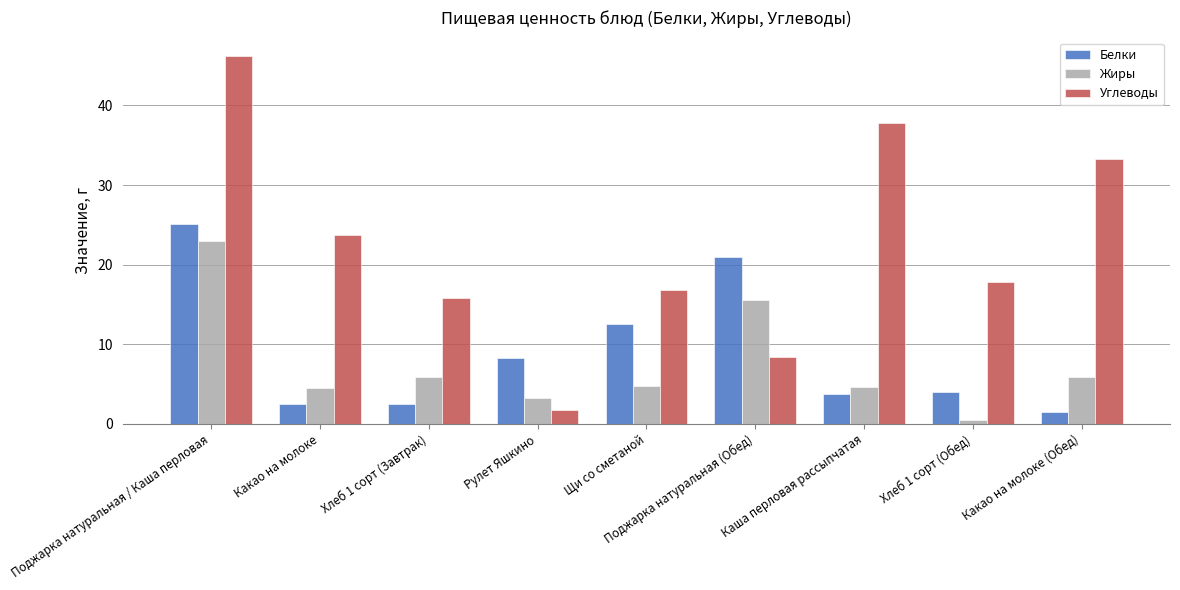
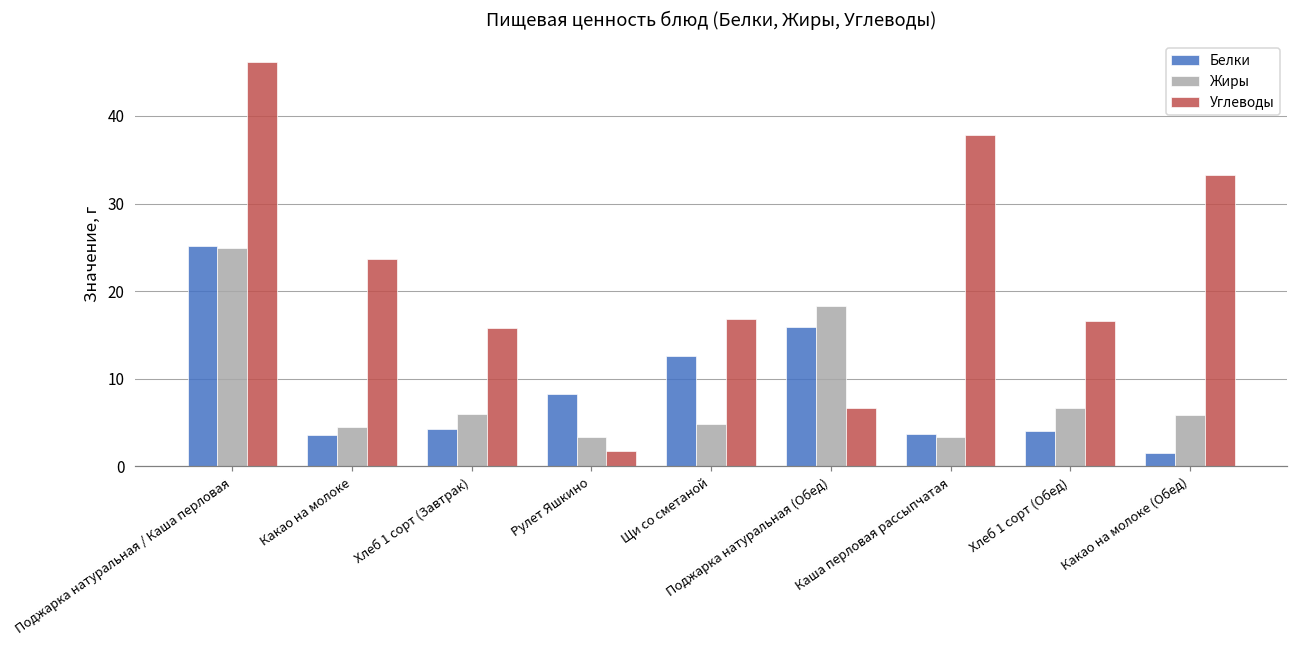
  {
    "Белки": {
      "Поджарка натуральная / Каша перловая": 25,
-     "Какао на молоке": 2,
-     "Хлеб 1 сорт (Завтрак)": 2,
+     "Какао на молоке": 4,
+     "Хлеб 1 сорт (Завтрак)": 4,
      "Рулет Яшкино": 8,
      "Щи со сметаной": 13,
-     "Поджарка натуральная (Обед)": 21,
+     "Поджарка натуральная (Обед)": 16,
      "Каша перловая рассыпчатая": 4,
      "Хлеб 1 сорт (Обед)": 4,
      "Какао на молоке (Обед)": 1
    },
    "Жиры": {
-     "Поджарка натуральная / Каша перловая": 23,
+     "Поджарка натуральная / Каша перловая": 25,
      "Какао на молоке": 5,
      "Хлеб 1 сорт (Завтрак)": 6,
      "Рулет Яшкино": 3,
      "Щи со сметаной": 5,
-     "Поджарка натуральная (Обед)": 16,
-     "Каша перловая рассыпчатая": 5,
-     "Хлеб 1 сорт (Обед)": 1,
+     "Поджарка натуральная (Обед)": 18,
+     "Каша перловая рассыпчатая": 3,
+     "Хлеб 1 сорт (Обед)": 7,
      "Какао на молоке (Обед)": 6
    },
    "Углеводы": {
      "Поджарка натуральная / Каша перловая": 46,
      "Какао на молоке": 24,
      "Хлеб 1 сорт (Завтрак)": 16,
      "Рулет Яшкино": 2,
      "Щи со сметаной": 17,
-     "Поджарка натуральная (Обед)": 8,
+     "Поджарка натуральная (Обед)": 7,
      "Каша перловая рассыпчатая": 38,
-     "Хлеб 1 сорт (Обед)": 18,
+     "Хлеб 1 сорт (Обед)": 17,
      "Какао на молоке (Обед)": 33
    }
  }
